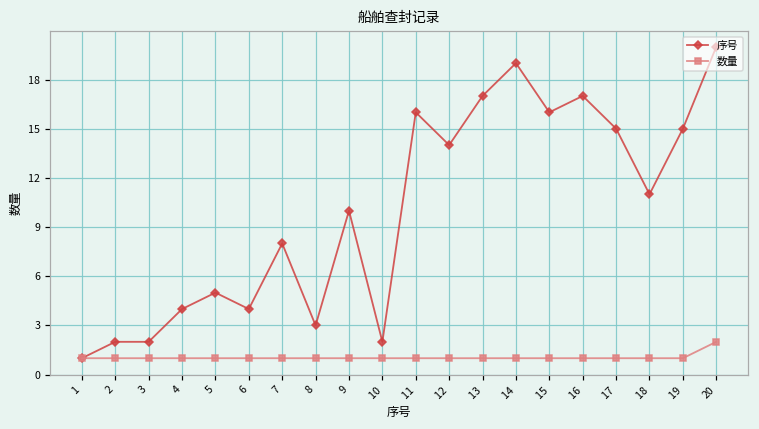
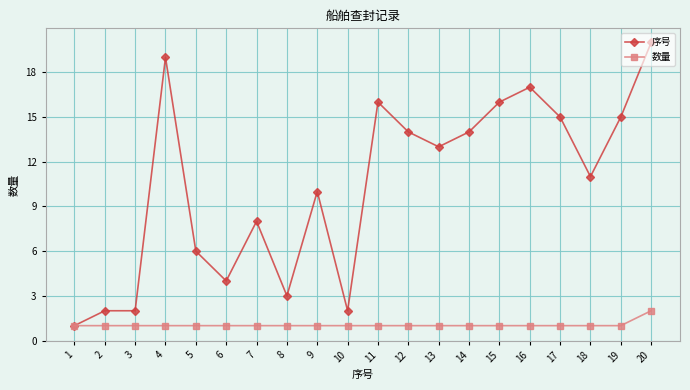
  {
    "序号": {
      "2": 2,
      "3": 2,
-     "4": 4,
-     "5": 5,
+     "4": 19,
+     "5": 6,
      "6": 4,
      "7": 8,
      "8": 3,
      "9": 10,
      "10": 2,
      "11": 16,
      "12": 14,
-     "13": 17,
-     "14": 19,
+     "13": 13,
+     "14": 14,
      "15": 16,
      "16": 17,
      "17": 15,
      "18": 11,
      "19": 15
    },
    "数量": {
      "2": 1,
      "3": 1,
      "4": 1,
      "5": 1,
      "6": 1,
      "7": 1,
      "8": 1,
      "9": 1,
      "10": 1,
      "11": 1,
      "12": 1,
      "13": 1,
      "14": 1,
      "15": 1,
      "16": 1,
      "17": 1,
      "18": 1,
      "19": 1,
      "20": 2
    }
  }
